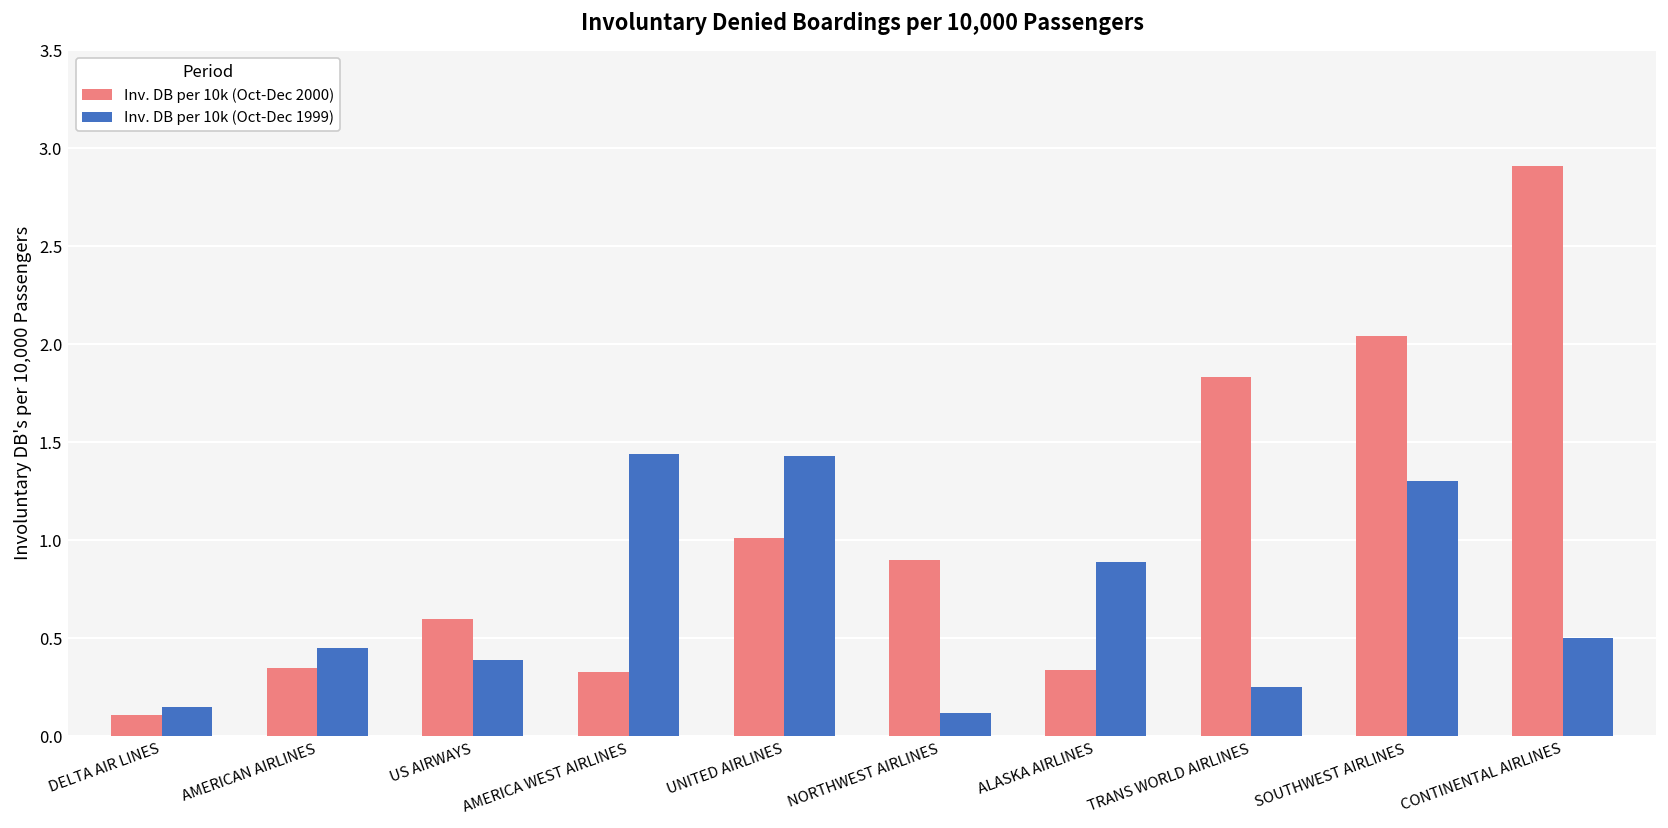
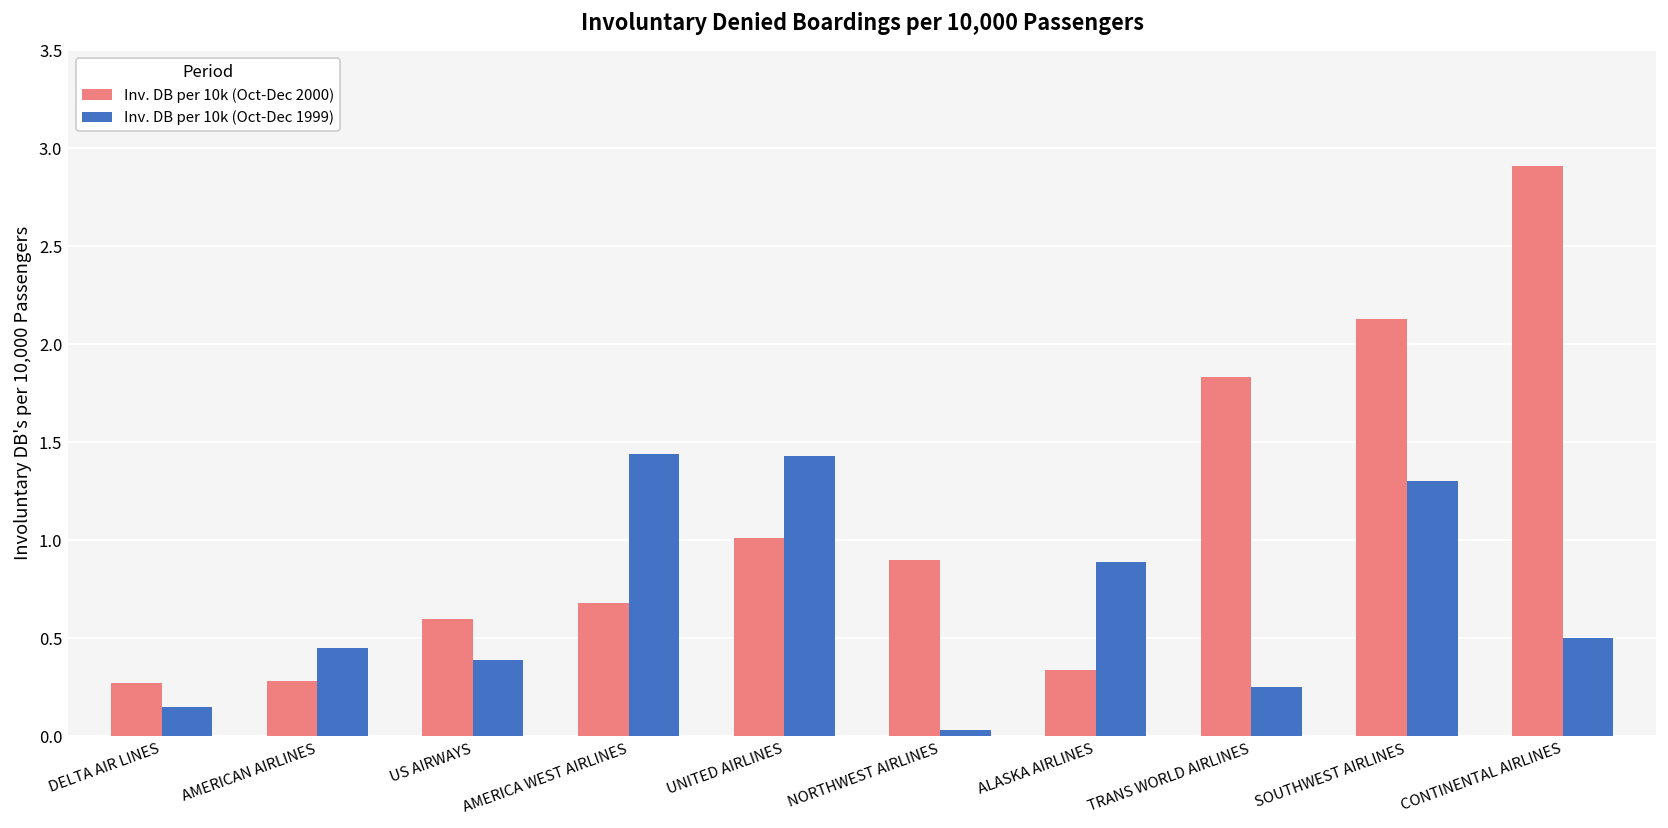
  {
    "Inv. DB per 10k (Oct-Dec 2000)": {
-     "DELTA AIR LINES": 0.11,
-     "AMERICAN AIRLINES": 0.35,
+     "DELTA AIR LINES": 0.27,
+     "AMERICAN AIRLINES": 0.28,
      "US AIRWAYS": 0.60,
-     "AMERICA WEST AIRLINES": 0.33,
+     "AMERICA WEST AIRLINES": 0.68,
      "UNITED AIRLINES": 1.01,
      "NORTHWEST AIRLINES": 0.90,
      "ALASKA AIRLINES": 0.34,
      "TRANS WORLD AIRLINES": 1.83,
-     "SOUTHWEST AIRLINES": 2.04,
+     "SOUTHWEST AIRLINES": 2.13,
      "CONTINENTAL AIRLINES": 2.91
    },
    "Inv. DB per 10k (Oct-Dec 1999)": {
      "DELTA AIR LINES": 0.15,
      "AMERICAN AIRLINES": 0.45,
      "US AIRWAYS": 0.39,
      "AMERICA WEST AIRLINES": 1.44,
      "UNITED AIRLINES": 1.43,
-     "NORTHWEST AIRLINES": 0.12,
+     "NORTHWEST AIRLINES": 0.03,
      "ALASKA AIRLINES": 0.89,
      "TRANS WORLD AIRLINES": 0.25,
      "SOUTHWEST AIRLINES": 1.30,
      "CONTINENTAL AIRLINES": 0.50
    }
  }
